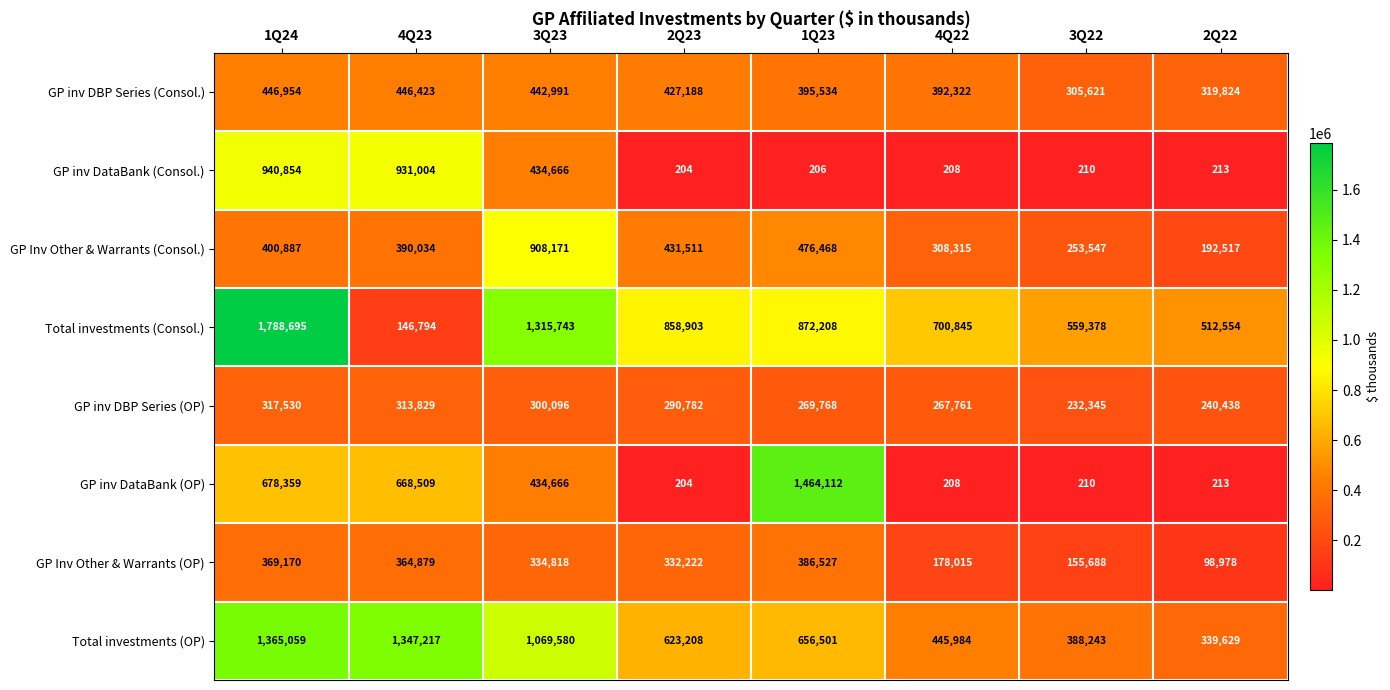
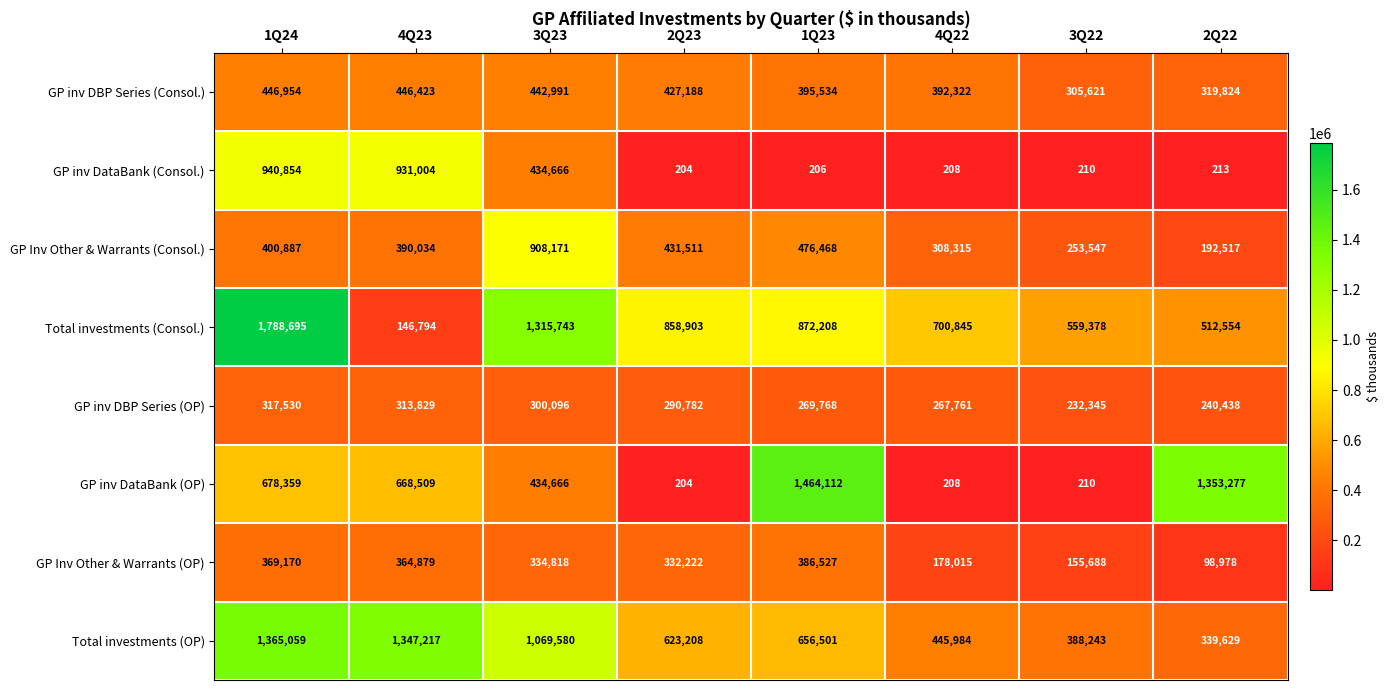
  {
    "GP inv DBP Series (Consol.)": {
      "1Q24": "446,954",
      "4Q23": "446,423",
      "3Q23": "442,991",
      "2Q23": "427,188",
      "1Q23": "395,534",
      "4Q22": "392,322",
      "3Q22": "305,621",
      "2Q22": "319,824"
    },
    "GP inv DataBank (Consol.)": {
      "1Q24": "940,854",
      "4Q23": "931,004",
      "3Q23": "434,666",
      "2Q23": "204",
      "1Q23": "206",
      "4Q22": "208",
      "3Q22": "210",
      "2Q22": "213"
    },
    "GP Inv Other & Warrants (Consol.)": {
      "1Q24": "400,887",
      "4Q23": "390,034",
      "3Q23": "908,171",
      "2Q23": "431,511",
      "1Q23": "476,468",
      "4Q22": "308,315",
      "3Q22": "253,547",
      "2Q22": "192,517"
    },
    "Total investments (Consol.)": {
      "1Q24": "1,788,695",
      "4Q23": "146,794",
      "3Q23": "1,315,743",
      "2Q23": "858,903",
      "1Q23": "872,208",
      "4Q22": "700,845",
      "3Q22": "559,378",
      "2Q22": "512,554"
    },
    "GP inv DBP Series (OP)": {
      "1Q24": "317,530",
      "4Q23": "313,829",
      "3Q23": "300,096",
      "2Q23": "290,782",
      "1Q23": "269,768",
      "4Q22": "267,761",
      "3Q22": "232,345",
      "2Q22": "240,438"
    },
    "GP inv DataBank (OP)": {
      "1Q24": "678,359",
      "4Q23": "668,509",
      "3Q23": "434,666",
      "2Q23": "204",
      "1Q23": "1,464,112",
      "4Q22": "208",
      "3Q22": "210",
-     "2Q22": "213"
+     "2Q22": "1,353,277"
    },
    "GP Inv Other & Warrants (OP)": {
      "1Q24": "369,170",
      "4Q23": "364,879",
      "3Q23": "334,818",
      "2Q23": "332,222",
      "1Q23": "386,527",
      "4Q22": "178,015",
      "3Q22": "155,688",
      "2Q22": "98,978"
    },
    "Total investments (OP)": {
      "1Q24": "1,365,059",
      "4Q23": "1,347,217",
      "3Q23": "1,069,580",
      "2Q23": "623,208",
      "1Q23": "656,501",
      "4Q22": "445,984",
      "3Q22": "388,243",
      "2Q22": "339,629"
    }
  }
